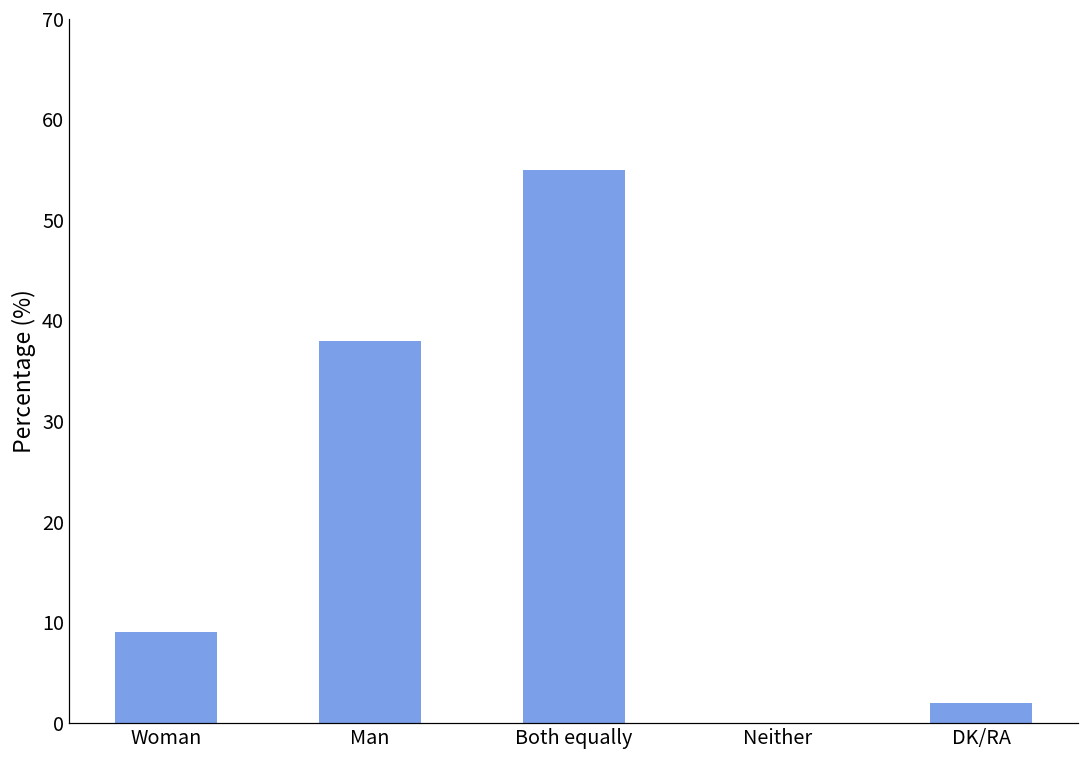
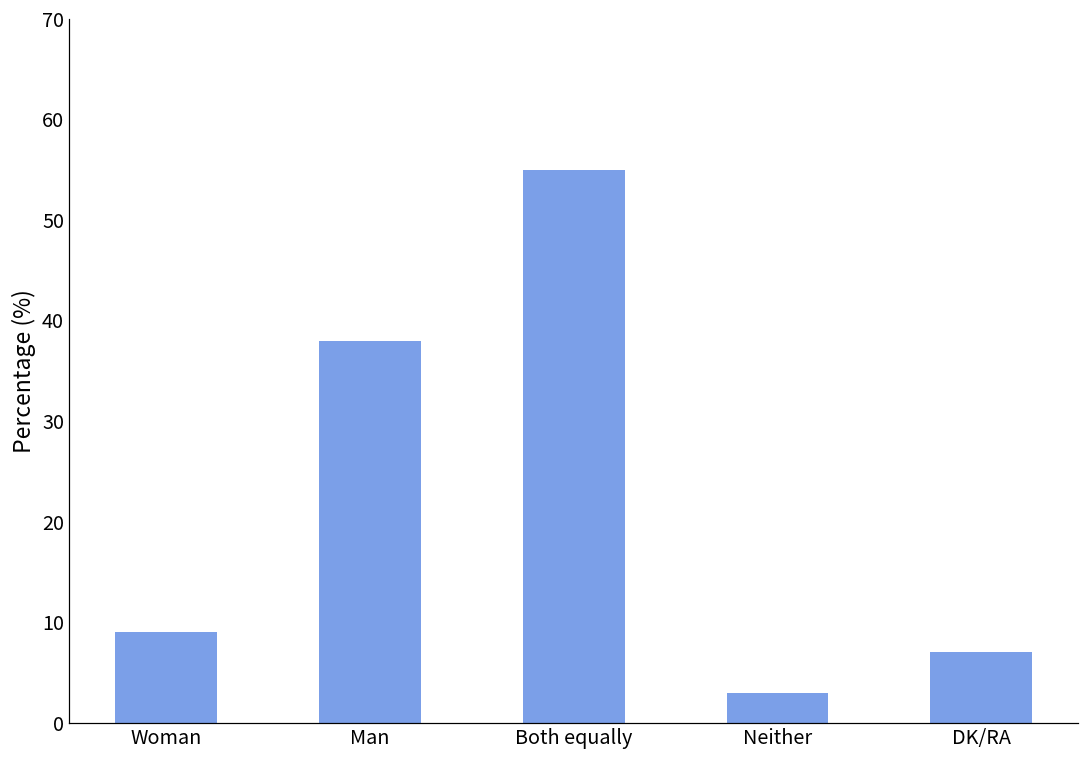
  {
    "Woman": 9,
    "Man": 38,
    "Both equally": 55,
-   "Neither": 0,
-   "DK/RA": 2
+   "Neither": 3,
+   "DK/RA": 7
  }
